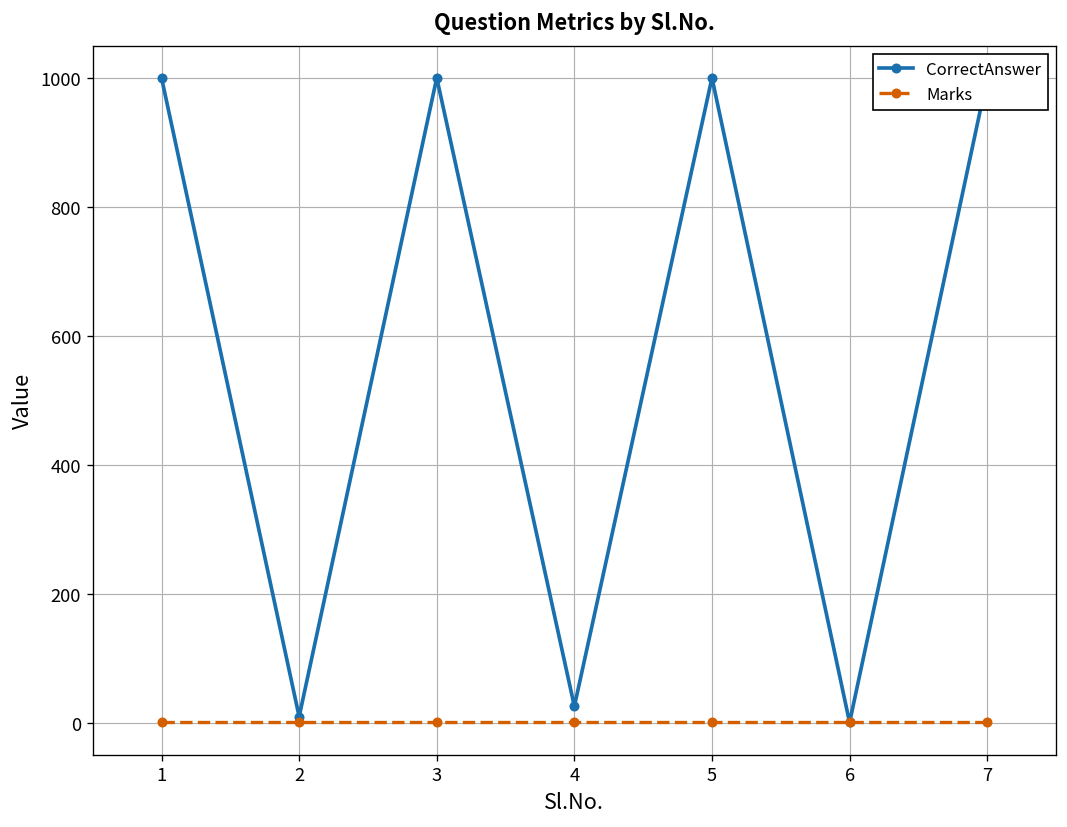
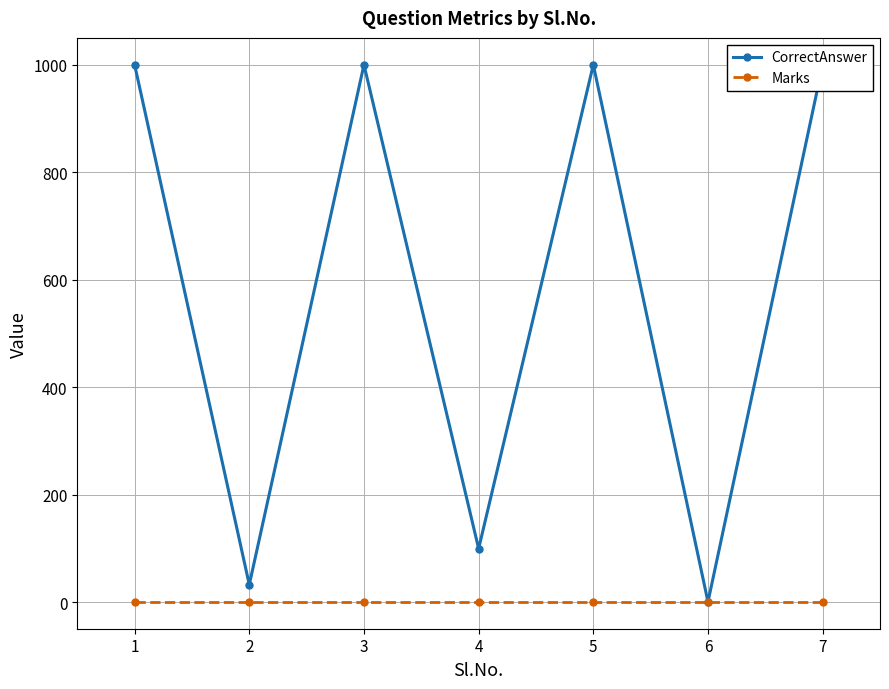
  {
    "CorrectAnswer": {
      "1": 1000,
-     "2": 10,
+     "2": 30,
      "3": 1000,
-     "4": 30,
+     "4": 100,
      "5": 1000
    },
    "Marks": {
      "1": 0,
      "2": 0,
      "3": 0,
      "4": 0,
      "5": 0,
      "7": 0
    }
  }
